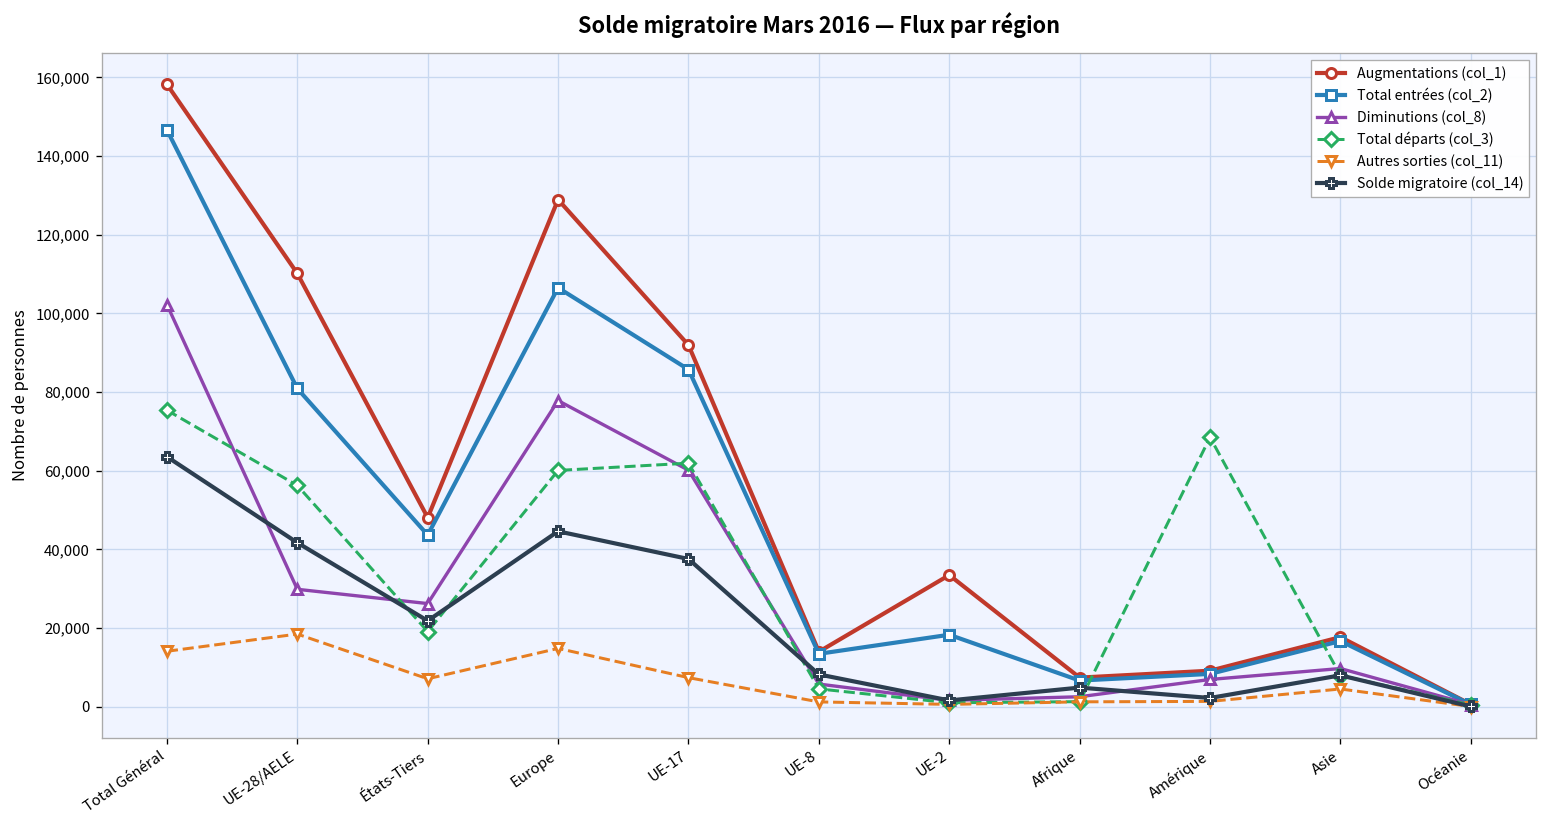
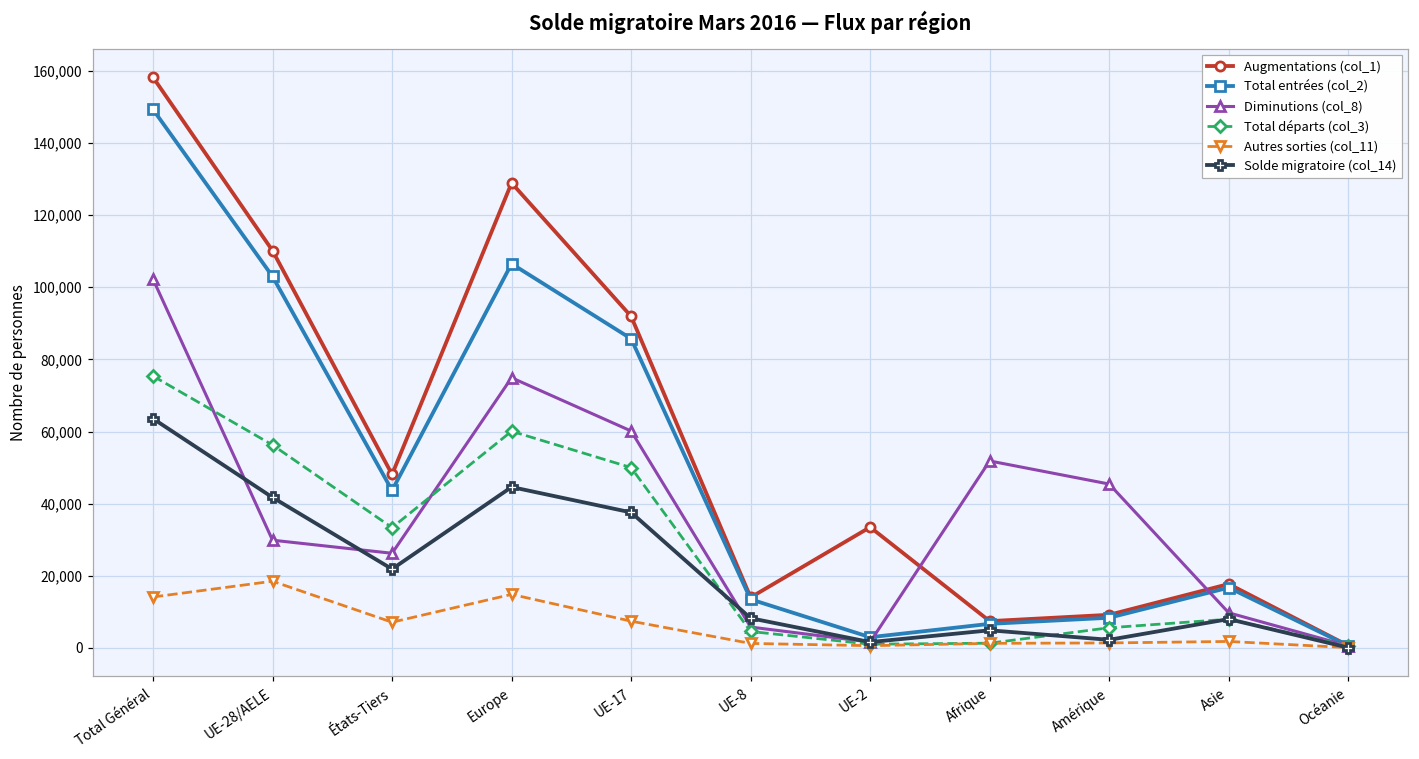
  {
    "Augmentations (col_1)": {
      "Total Général": "158,000",
      "UE-28/AELE": "110,000",
      "États-Tiers": "48,000",
      "Europe": "129,000",
      "UE-17": "92,000",
      "UE-2": "33,000",
      "Amérique": "9,000",
      "Asie": "18,000"
    },
    "Total entrées (col_2)": {
-     "Total Général": "147,000",
-     "UE-28/AELE": "81,000",
+     "Total Général": "149,000",
+     "UE-28/AELE": "103,000",
      "États-Tiers": "44,000",
      "Europe": "107,000",
      "UE-17": "86,000",
-     "UE-2": "18,000",
+     "UE-2": "3,000",
      "Amérique": "8,000",
      "Asie": "17,000"
    },
    "Diminutions (col_8)": {
      "Total Général": "102,000",
      "UE-28/AELE": "30,000",
      "États-Tiers": "26,000",
-     "Europe": "78,000",
+     "Europe": "75,000",
      "UE-17": "60,000",
      "UE-8": "6,000",
-     "Afrique": "3,000",
-     "Amérique": "7,000",
+     "Afrique": "52,000",
+     "Amérique": "45,000",
      "Asie": "10,000"
    },
    "Total départs (col_3)": {
      "Total Général": "75,000",
      "UE-28/AELE": "56,000",
-     "États-Tiers": "19,000",
+     "États-Tiers": "33,000",
      "Europe": "60,000",
-     "UE-17": "62,000",
+     "UE-17": "50,000",
      "UE-8": "5,000",
-     "Amérique": "68,000"
+     "Amérique": "6,000"
    },
    "Autres sorties (col_11)": {
      "Total Général": "14,000",
      "UE-28/AELE": "18,000",
      "États-Tiers": "7,000",
      "Europe": "15,000",
      "UE-17": "7,000",
      "UE-8": "1,000",
      "Amérique": "1,000",
-     "Asie": "5,000"
+     "Asie": "2,000"
    },
    "Solde migratoire (col_14)": {
      "Total Général": "64,000",
      "UE-28/AELE": "42,000",
      "États-Tiers": "22,000",
      "Europe": "45,000",
      "UE-17": "38,000",
      "UE-8": "8,000",
      "Afrique": "5,000",
      "Amérique": "2,000"
    }
  }
